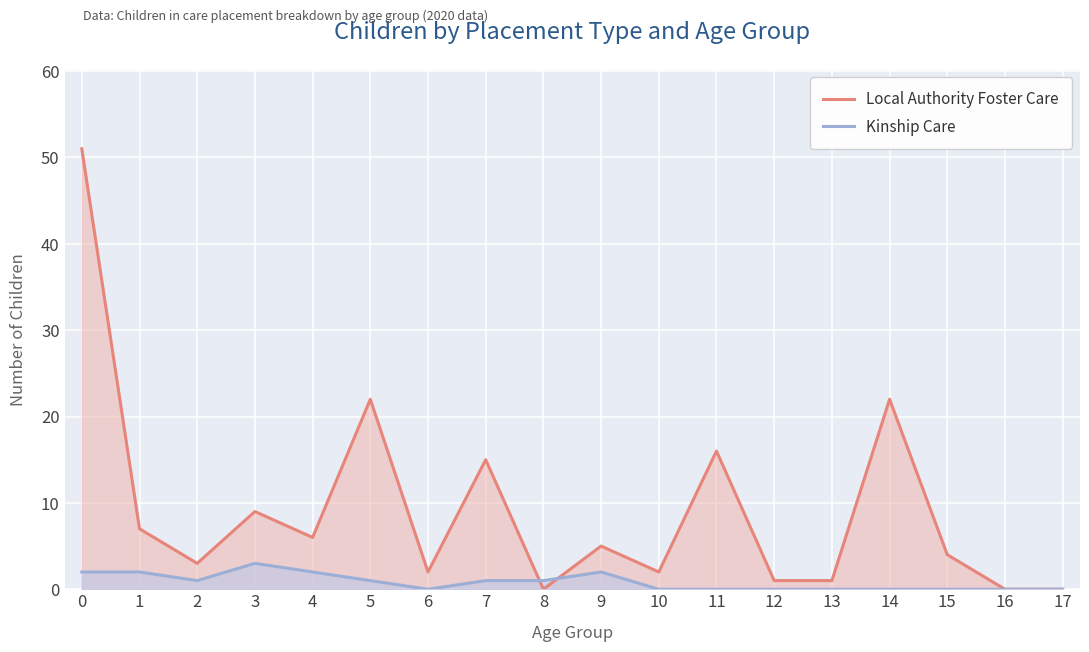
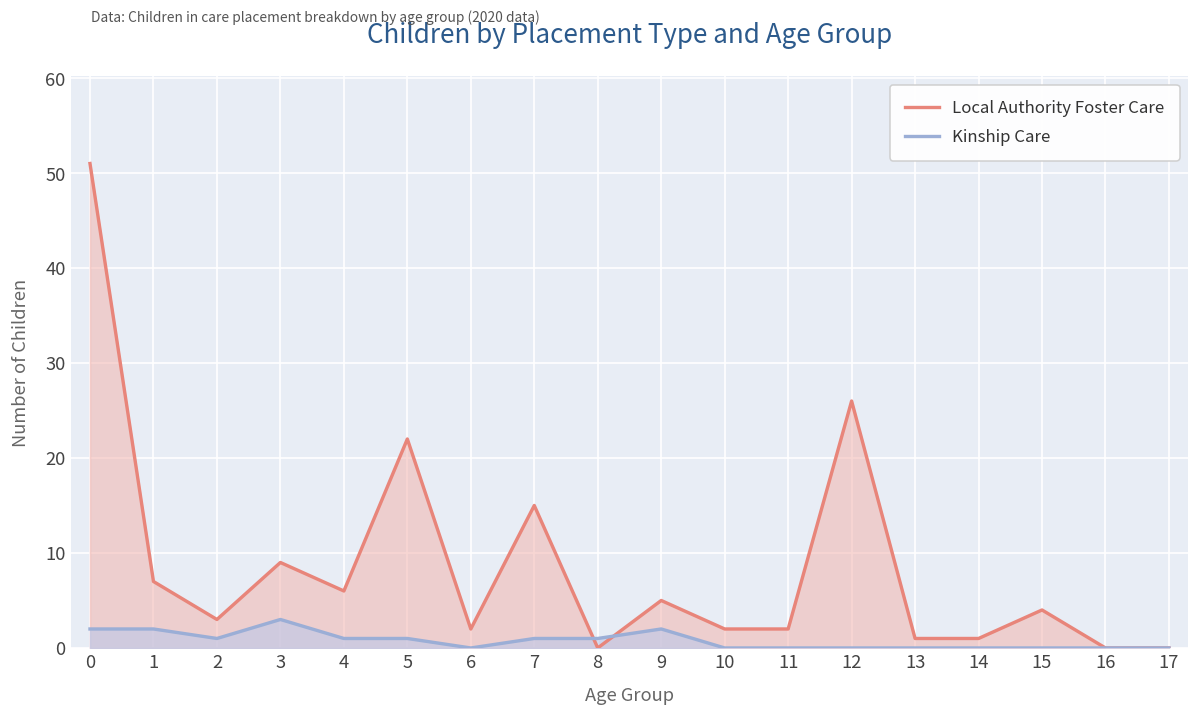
  {
    "Local Authority Foster Care": {
      "0": 51,
      "1": 7,
      "2": 3,
      "3": 9,
      "4": 6,
      "5": 22,
      "6": 2,
      "7": 15,
      "8": 0,
      "9": 5,
      "10": 2,
-     "11": 16,
-     "12": 1,
+     "11": 2,
+     "12": 26,
      "13": 1,
-     "14": 22,
+     "14": 1,
      "15": 4
    },
    "Kinship Care": {
      "0": 2,
      "1": 2,
      "2": 1,
      "3": 3,
-     "4": 2,
+     "4": 1,
      "5": 1,
      "6": 0,
      "7": 1,
      "8": 1,
      "9": 2,
      "10": 0,
      "11": 0,
      "12": 0,
      "13": 0,
      "14": 0,
      "15": 0
    }
  }
